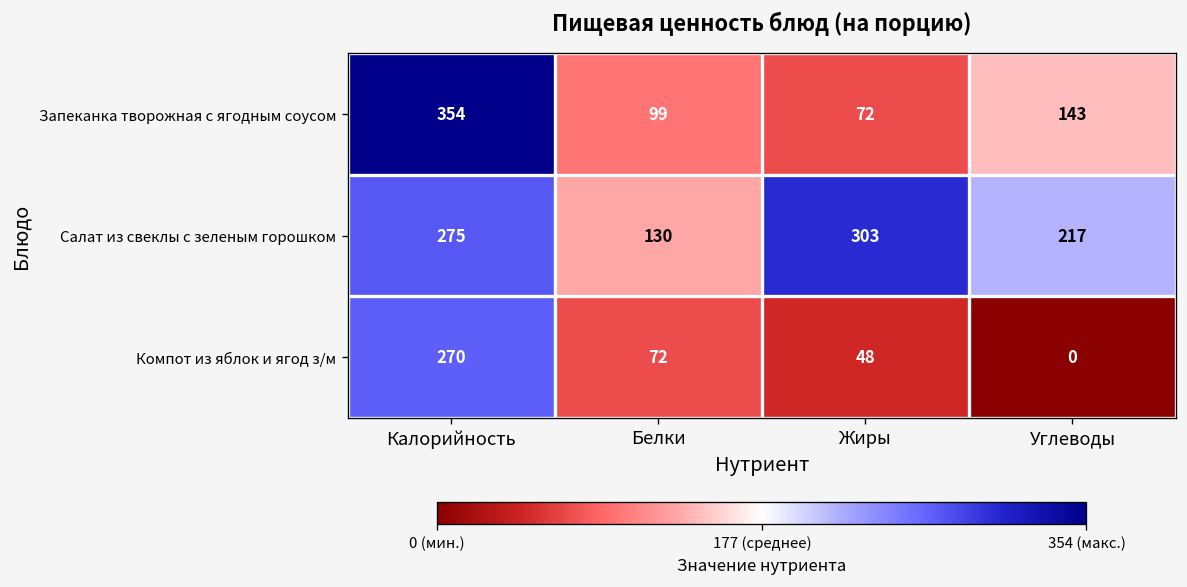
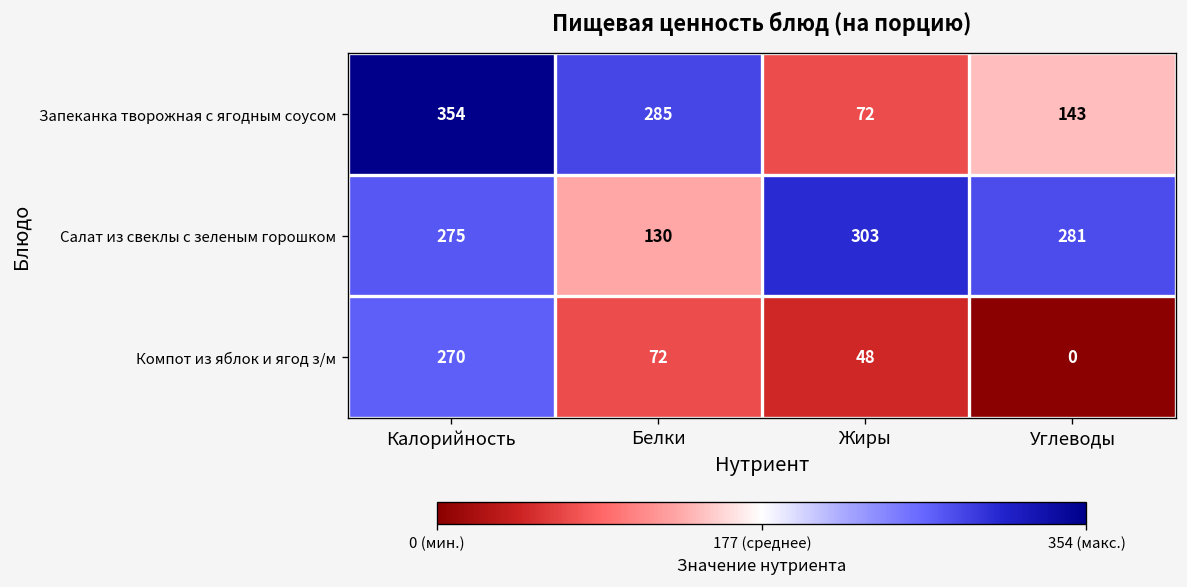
  {
    "Запеканка творожная с ягодным соусом": {
      "Калорийность": 354,
-     "Белки": 99,
+     "Белки": 285,
      "Жиры": 72,
      "Углеводы": 143
    },
    "Салат из свеклы с зеленым горошком": {
      "Калорийность": 275,
      "Белки": 130,
      "Жиры": 303,
-     "Углеводы": 217
+     "Углеводы": 281
    },
    "Компот из яблок и ягод з/м": {
      "Калорийность": 270,
      "Белки": 72,
      "Жиры": 48,
      "Углеводы": 0
    }
  }
